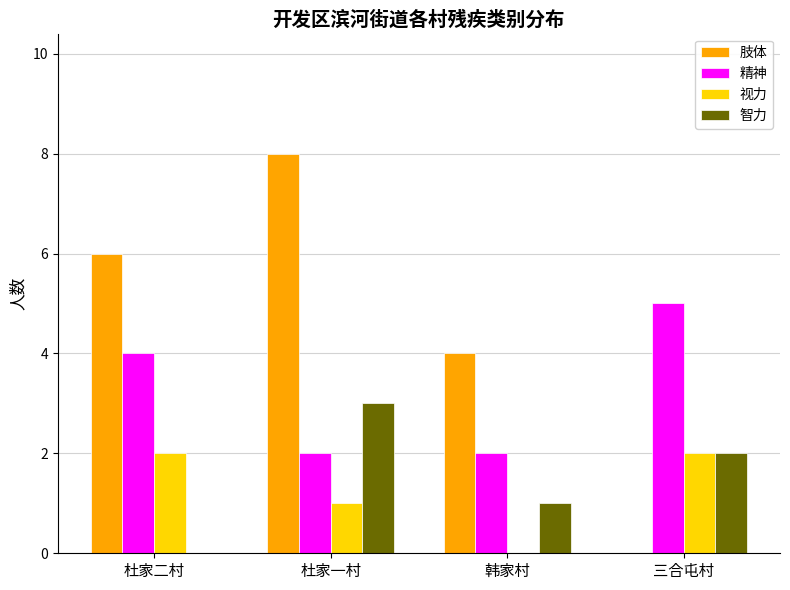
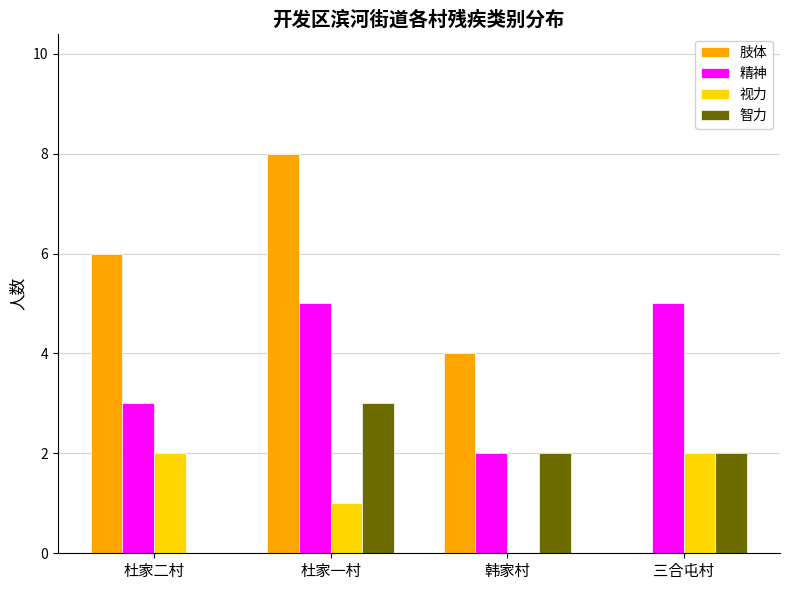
  {
    "精神": {
-     "杜家二村": 4,
-     "杜家一村": 2,
+     "杜家二村": 3,
+     "杜家一村": 5,
      "韩家村": 2,
      "三合屯村": 5
    },
    "智力": {
      "杜家二村": 0,
      "杜家一村": 3,
-     "韩家村": 1,
+     "韩家村": 2,
      "三合屯村": 2
    }
  }
